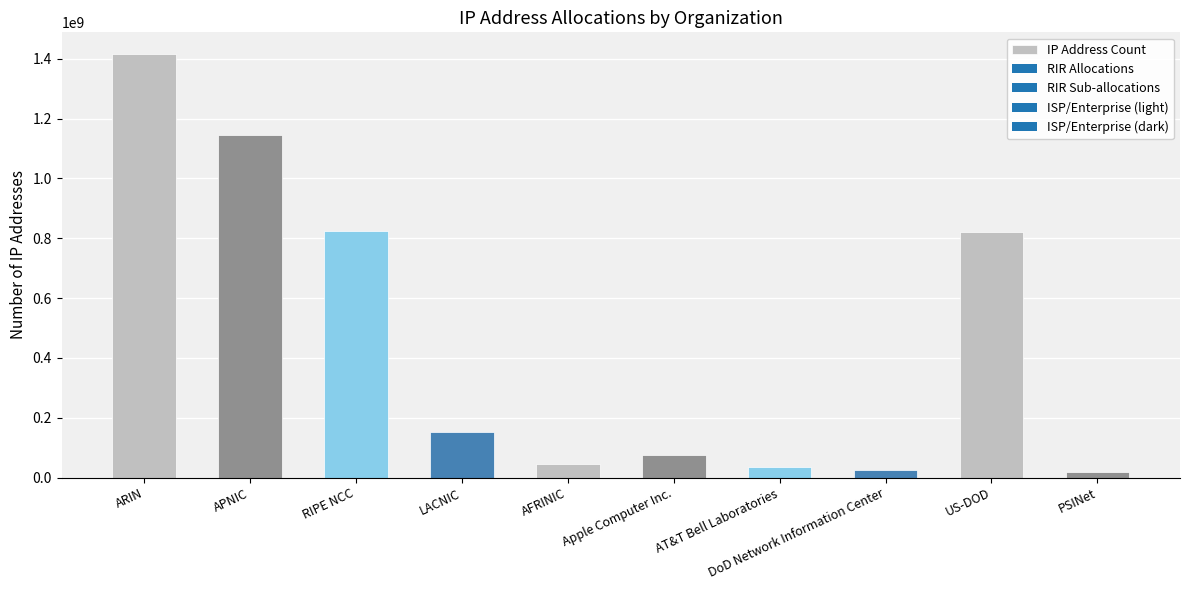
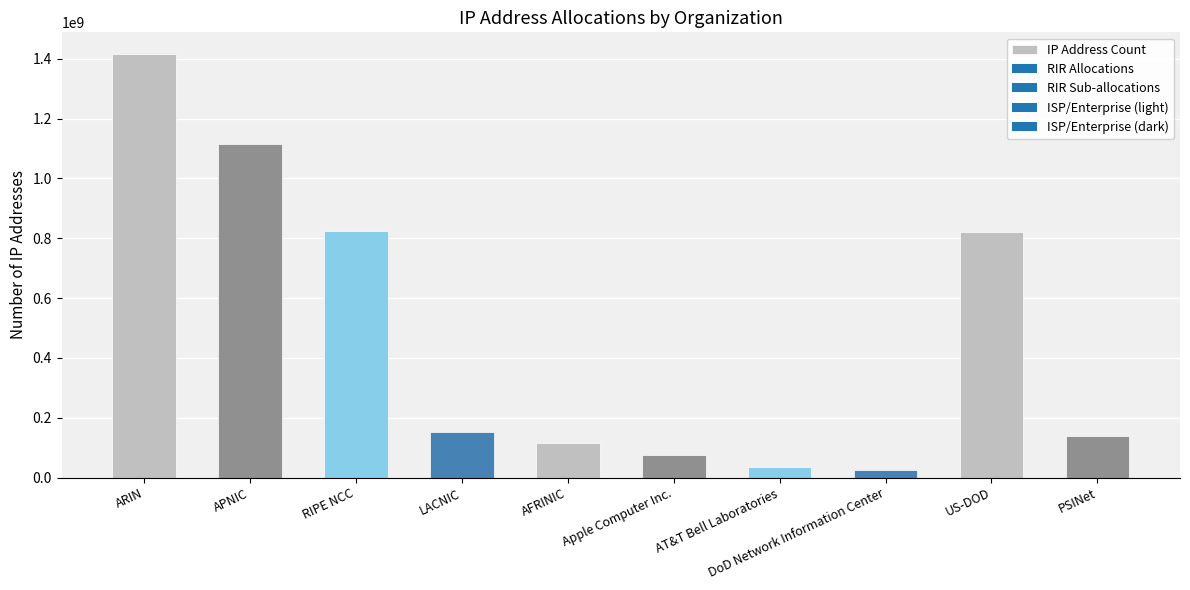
  {
    "ARIN": 1420000000,
-   "APNIC": 1140000000,
+   "APNIC": 1120000000,
    "RIPE NCC": 820000000,
    "LACNIC": 150000000,
-   "AFRINIC": 40000000,
+   "AFRINIC": 120000000,
    "Apple Computer Inc.": 80000000,
    "AT&T Bell Laboratories": 30000000,
    "DoD Network Information Center": 30000000,
    "US-DOD": 820000000,
-   "PSINet": 20000000
+   "PSINet": 140000000
  }
